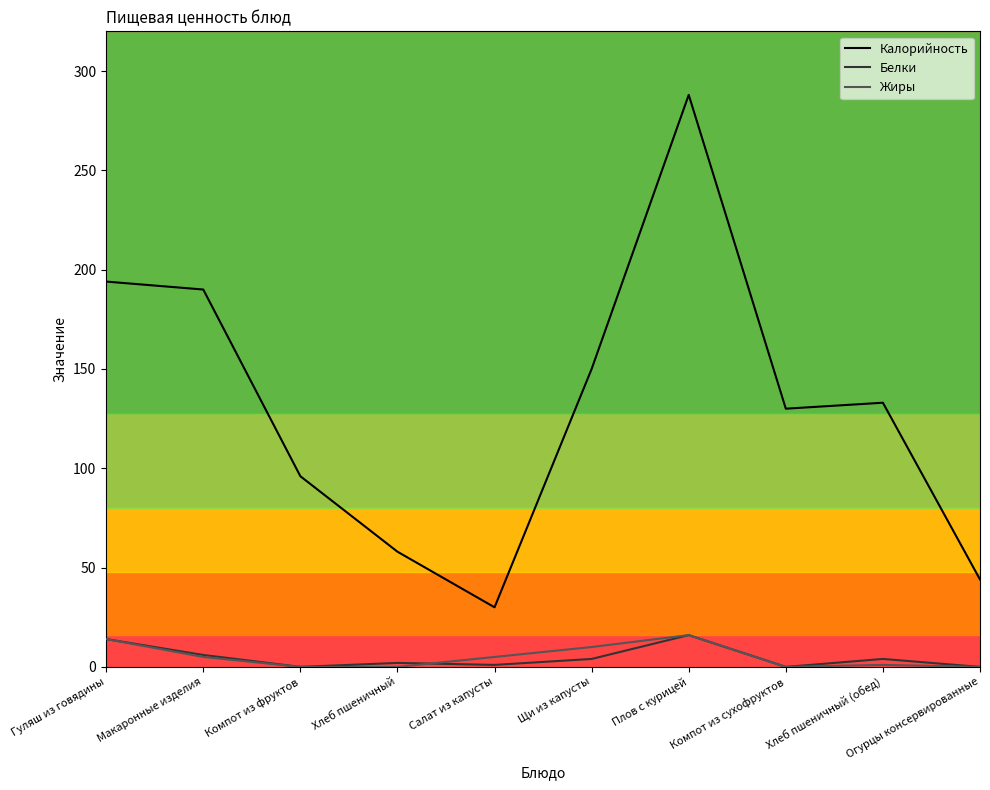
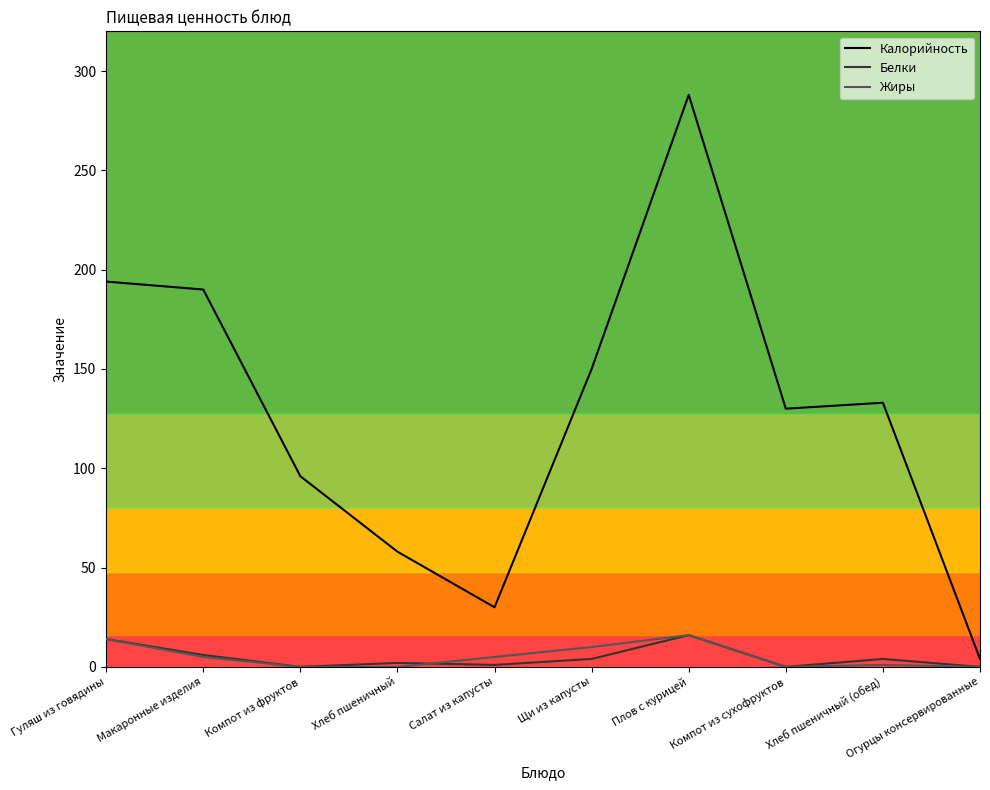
  {
    "Калорийность": {
      "Гуляш из говядины": 194,
      "Макаронные изделия": 190,
      "Компот из фруктов": 96,
      "Хлеб пшеничный": 58,
      "Салат из капусты": 30,
      "Щи из капусты": 150,
      "Плов с курицей": 288,
      "Компот из сухофруктов": 130,
      "Хлеб пшеничный (обед)": 133,
-     "Огурцы консервированные": 44
+     "Огурцы консервированные": 4
    }
  }
